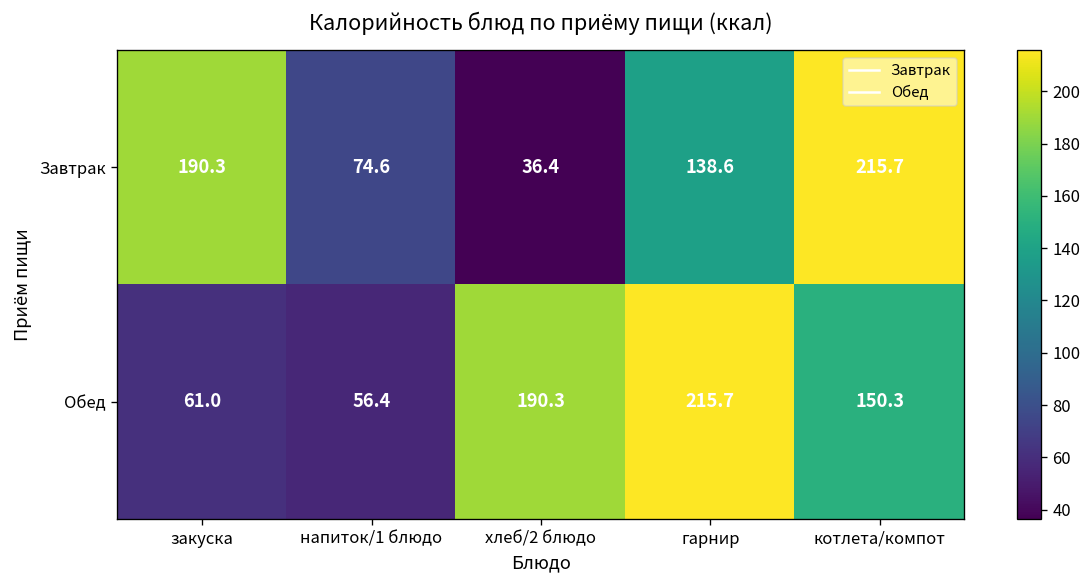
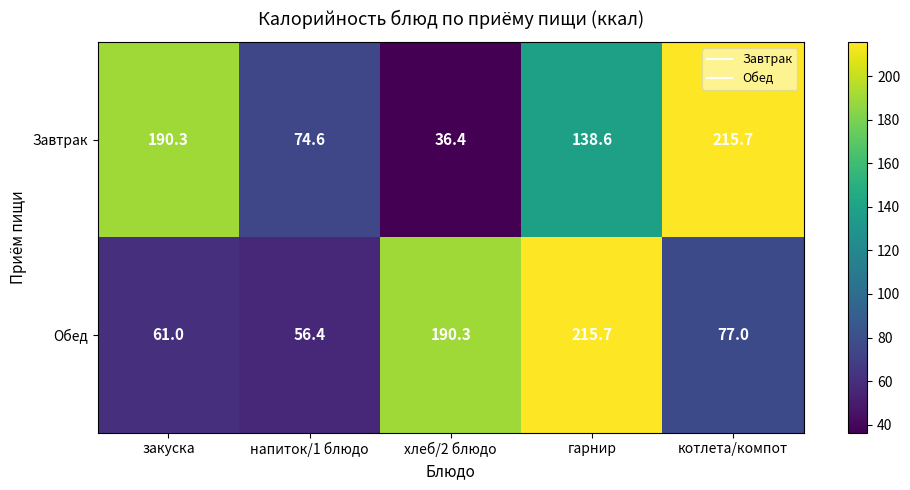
  {
    "Завтрак": {
      "закуска": 190.3,
      "напиток/1 блюдо": 74.6,
      "хлеб/2 блюдо": 36.4,
      "гарнир": 138.6,
      "котлета/компот": 215.7
    },
    "Обед": {
      "закуска": 61.0,
      "напиток/1 блюдо": 56.4,
      "хлеб/2 блюдо": 190.3,
      "гарнир": 215.7,
-     "котлета/компот": 150.3
+     "котлета/компот": 77.0
    }
  }
